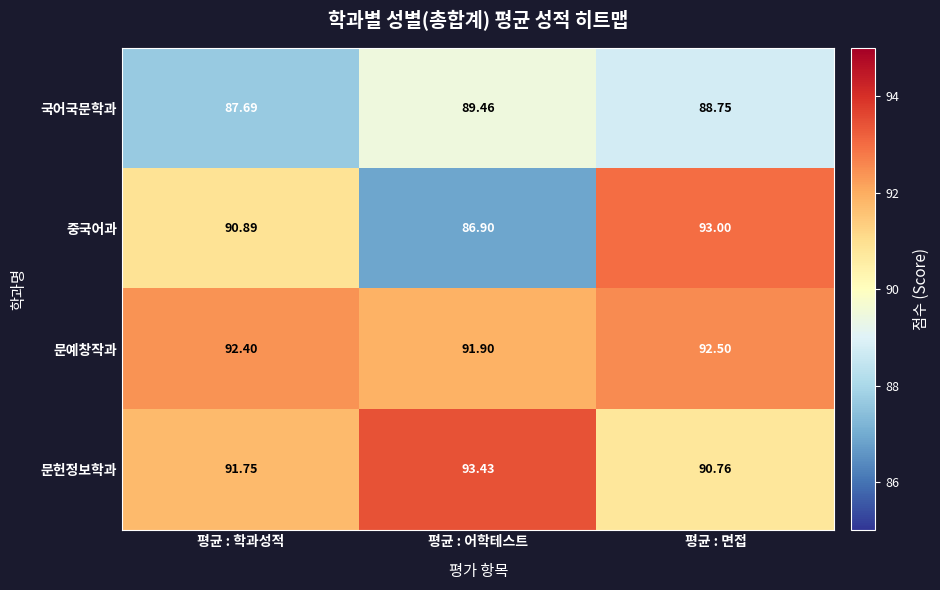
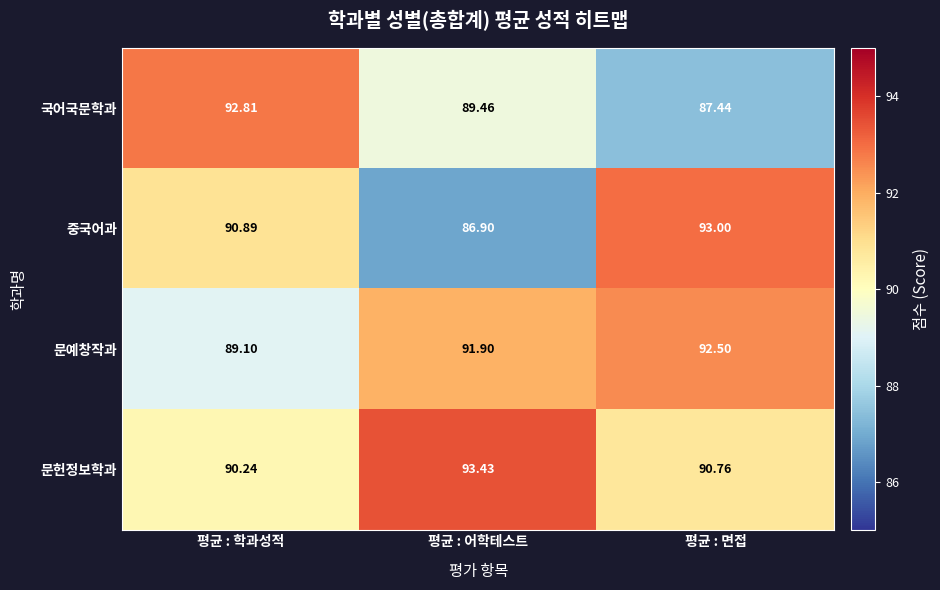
  {
    "국어국문학과": {
-     "평균 : 학과성적": 87.69,
+     "평균 : 학과성적": 92.81,
      "평균 : 어학테스트": 89.46,
-     "평균 : 면접": 88.75
+     "평균 : 면접": 87.44
    },
    "중국어과": {
      "평균 : 학과성적": 90.89,
      "평균 : 어학테스트": 86.90,
      "평균 : 면접": 93.00
    },
    "문예창작과": {
-     "평균 : 학과성적": 92.40,
+     "평균 : 학과성적": 89.10,
      "평균 : 어학테스트": 91.90,
      "평균 : 면접": 92.50
    },
    "문헌정보학과": {
-     "평균 : 학과성적": 91.75,
+     "평균 : 학과성적": 90.24,
      "평균 : 어학테스트": 93.43,
      "평균 : 면접": 90.76
    }
  }
